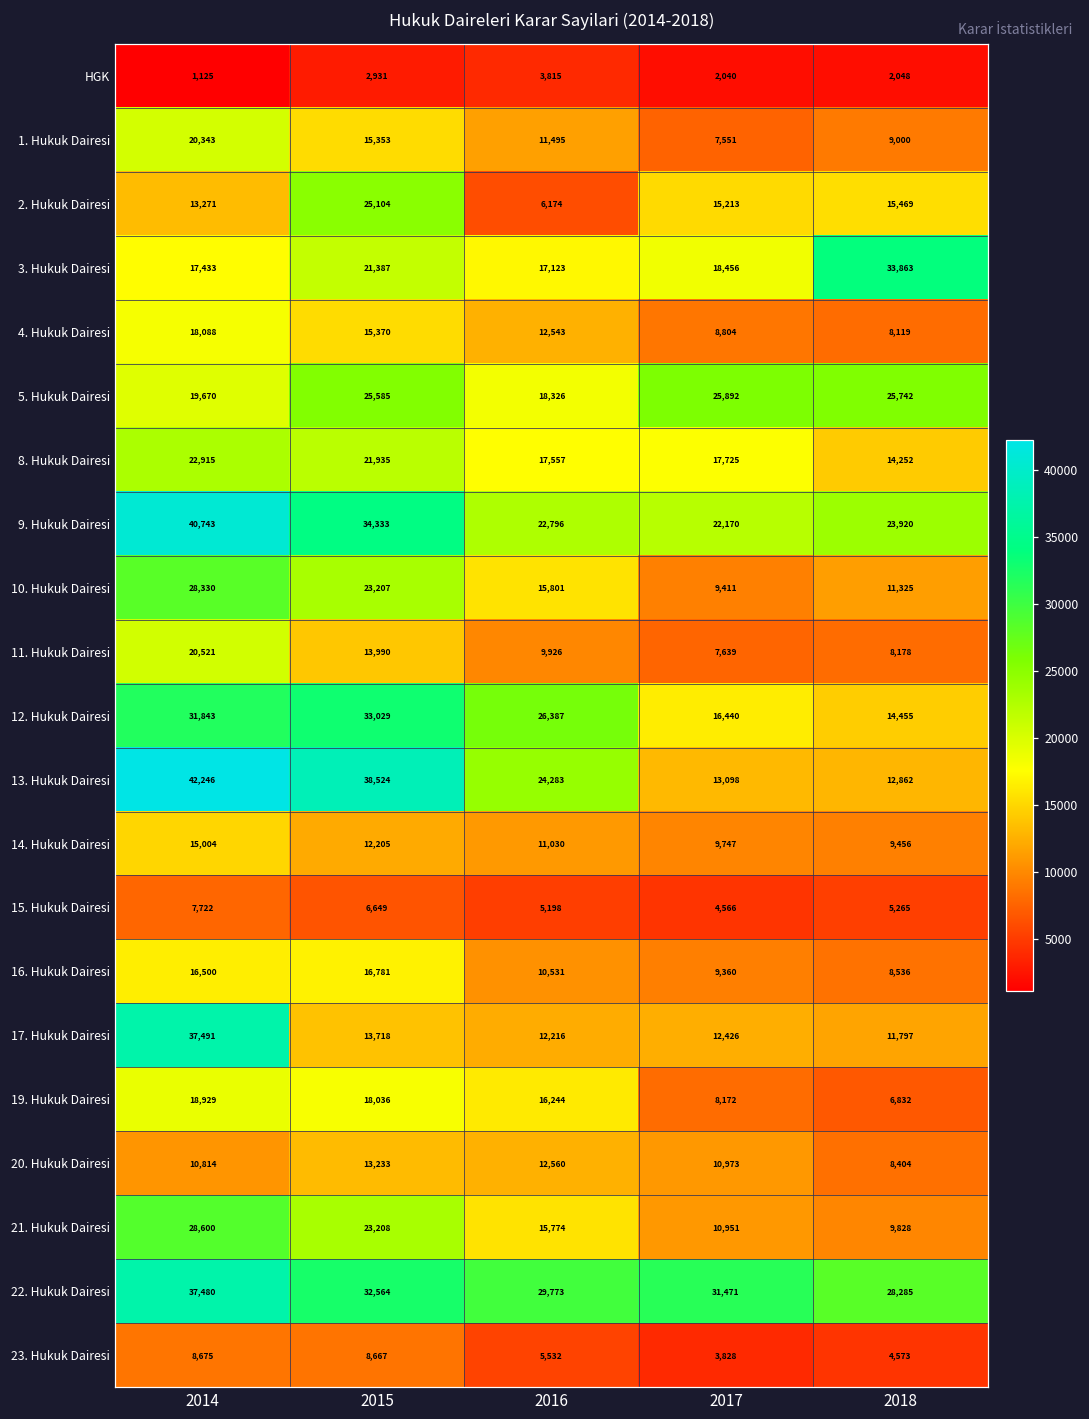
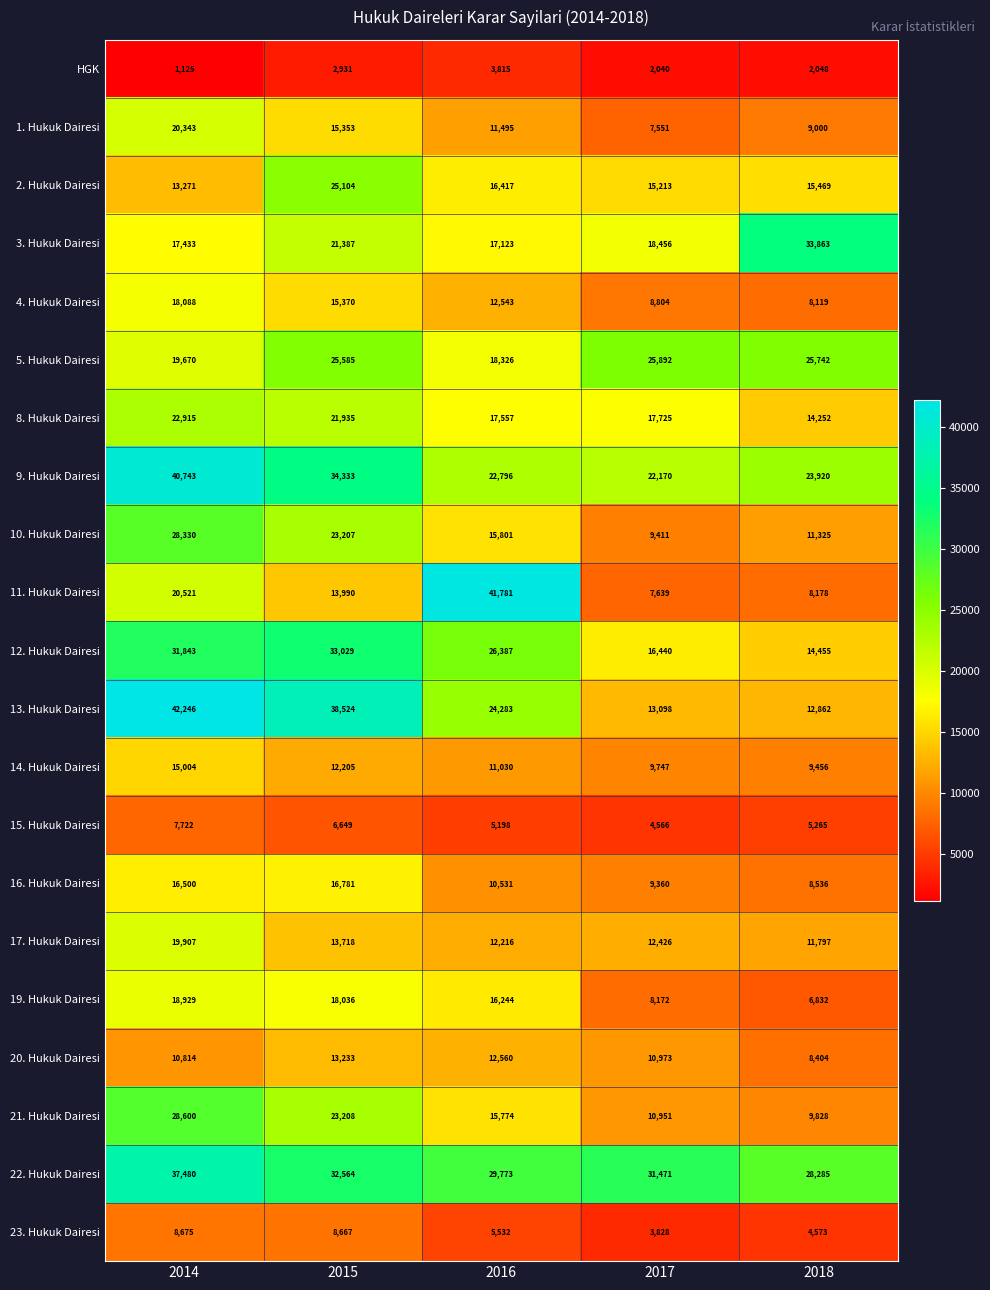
  {
    "HGK": {
      "2014": "1,125",
      "2015": "2,931",
      "2016": "3,815",
      "2017": "2,040",
      "2018": "2,048"
    },
    "1. Hukuk Dairesi": {
      "2014": "20,343",
      "2015": "15,353",
      "2016": "11,495",
      "2017": "7,551",
      "2018": "9,000"
    },
    "2. Hukuk Dairesi": {
      "2014": "13,271",
      "2015": "25,104",
-     "2016": "6,174",
+     "2016": "16,417",
      "2017": "15,213",
      "2018": "15,469"
    },
    "3. Hukuk Dairesi": {
      "2014": "17,433",
      "2015": "21,387",
      "2016": "17,123",
      "2017": "18,456",
      "2018": "33,863"
    },
    "4. Hukuk Dairesi": {
      "2014": "18,088",
      "2015": "15,370",
      "2016": "12,543",
      "2017": "8,804",
      "2018": "8,119"
    },
    "5. Hukuk Dairesi": {
      "2014": "19,670",
      "2015": "25,585",
      "2016": "18,326",
      "2017": "25,892",
      "2018": "25,742"
    },
    "8. Hukuk Dairesi": {
      "2014": "22,915",
      "2015": "21,935",
      "2016": "17,557",
      "2017": "17,725",
      "2018": "14,252"
    },
    "9. Hukuk Dairesi": {
      "2014": "40,743",
      "2015": "34,333",
      "2016": "22,796",
      "2017": "22,170",
      "2018": "23,920"
    },
    "10. Hukuk Dairesi": {
      "2014": "28,330",
      "2015": "23,207",
      "2016": "15,801",
      "2017": "9,411",
      "2018": "11,325"
    },
    "11. Hukuk Dairesi": {
      "2014": "20,521",
      "2015": "13,990",
-     "2016": "9,926",
+     "2016": "41,781",
      "2017": "7,639",
      "2018": "8,178"
    },
    "12. Hukuk Dairesi": {
      "2014": "31,843",
      "2015": "33,029",
      "2016": "26,387",
      "2017": "16,440",
      "2018": "14,455"
    },
    "13. Hukuk Dairesi": {
      "2014": "42,246",
      "2015": "38,524",
      "2016": "24,283",
      "2017": "13,098",
      "2018": "12,862"
    },
    "14. Hukuk Dairesi": {
      "2014": "15,004",
      "2015": "12,205",
      "2016": "11,030",
      "2017": "9,747",
      "2018": "9,456"
    },
    "15. Hukuk Dairesi": {
      "2014": "7,722",
      "2015": "6,649",
      "2016": "5,198",
      "2017": "4,566",
      "2018": "5,265"
    },
    "16. Hukuk Dairesi": {
      "2014": "16,500",
      "2015": "16,781",
      "2016": "10,531",
      "2017": "9,360",
      "2018": "8,536"
    },
    "17. Hukuk Dairesi": {
-     "2014": "37,491",
+     "2014": "19,907",
      "2015": "13,718",
      "2016": "12,216",
      "2017": "12,426",
      "2018": "11,797"
    },
    "19. Hukuk Dairesi": {
      "2014": "18,929",
      "2015": "18,036",
      "2016": "16,244",
      "2017": "8,172",
      "2018": "6,832"
    },
    "20. Hukuk Dairesi": {
      "2014": "10,814",
      "2015": "13,233",
      "2016": "12,560",
      "2017": "10,973",
      "2018": "8,404"
    },
    "21. Hukuk Dairesi": {
      "2014": "28,600",
      "2015": "23,208",
      "2016": "15,774",
      "2017": "10,951",
      "2018": "9,828"
    },
    "22. Hukuk Dairesi": {
      "2014": "37,480",
      "2015": "32,564",
      "2016": "29,773",
      "2017": "31,471",
      "2018": "28,285"
    },
    "23. Hukuk Dairesi": {
      "2014": "8,675",
      "2015": "8,667",
      "2016": "5,532",
      "2017": "3,828",
      "2018": "4,573"
    }
  }
